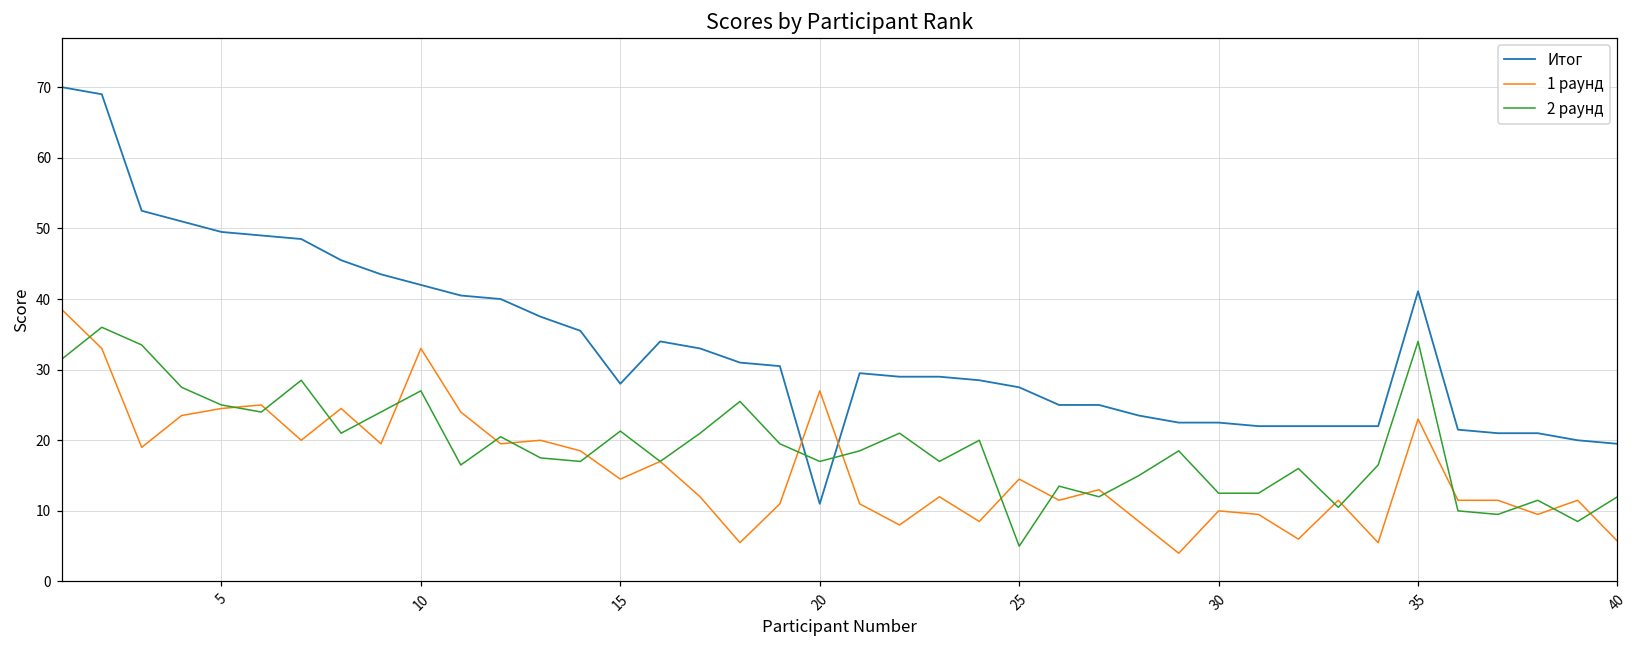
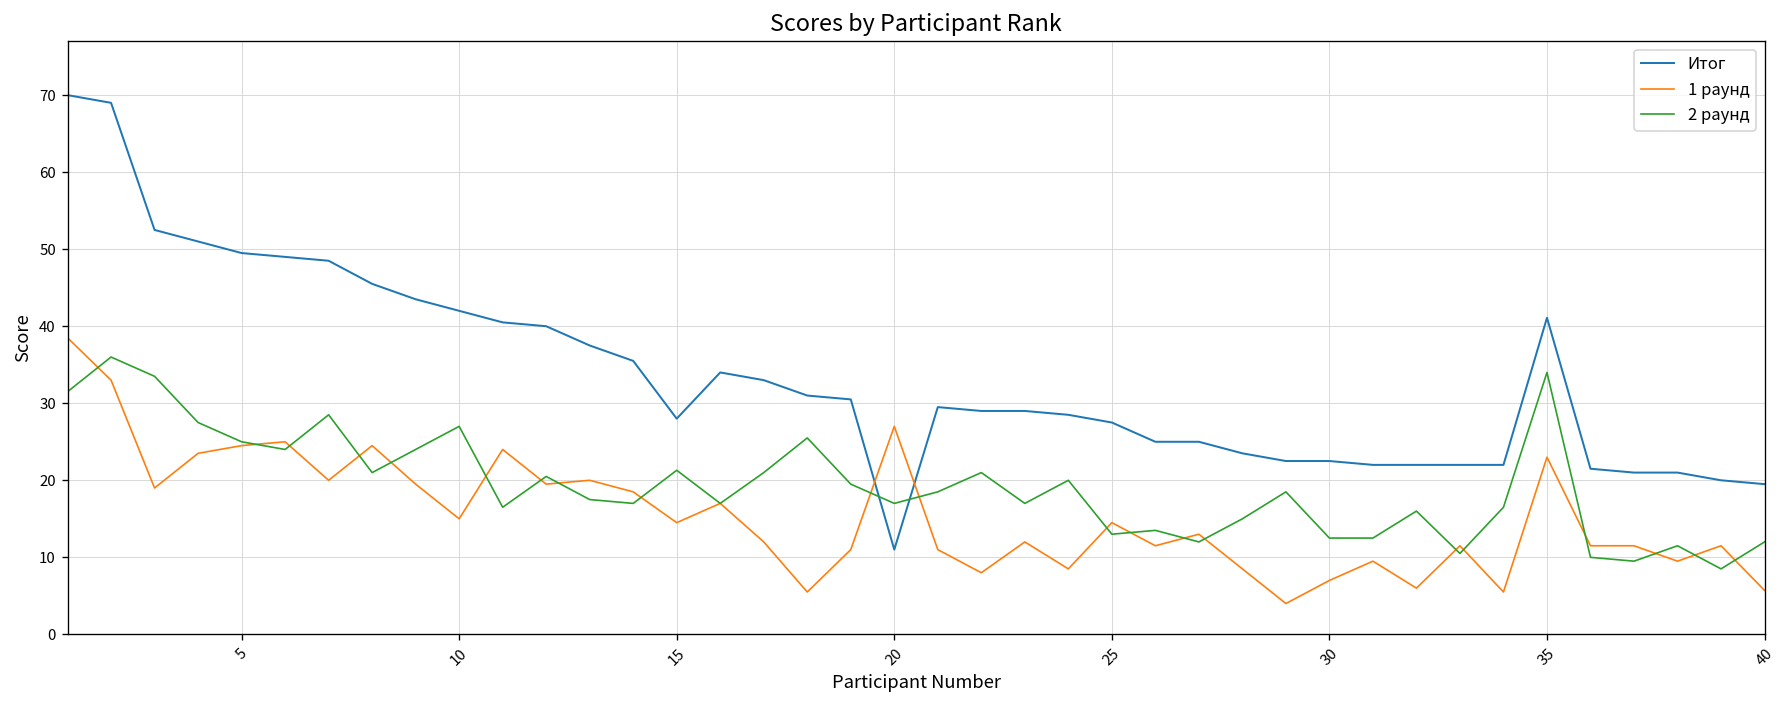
  {
    "Итог": {
      "5": 50,
      "10": 42,
      "15": 28,
      "20": 11,
      "25": 28,
      "30": 23,
      "35": 41,
      "40": 20
    },
    "1 раунд": {
      "5": 25,
-     "10": 33,
+     "10": 15,
      "15": 15,
      "20": 27,
      "25": 15,
-     "30": 10,
+     "30": 7,
      "35": 23,
      "40": 6
    },
    "2 раунд": {
      "5": 25,
      "10": 27,
      "15": 21,
      "20": 17,
-     "25": 5,
+     "25": 13,
      "30": 13,
      "35": 34,
      "40": 12
    }
  }
